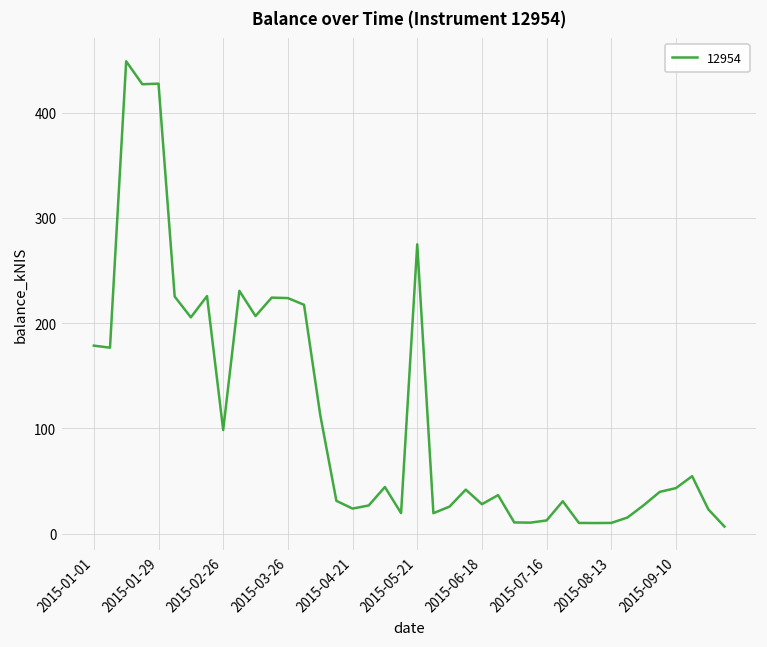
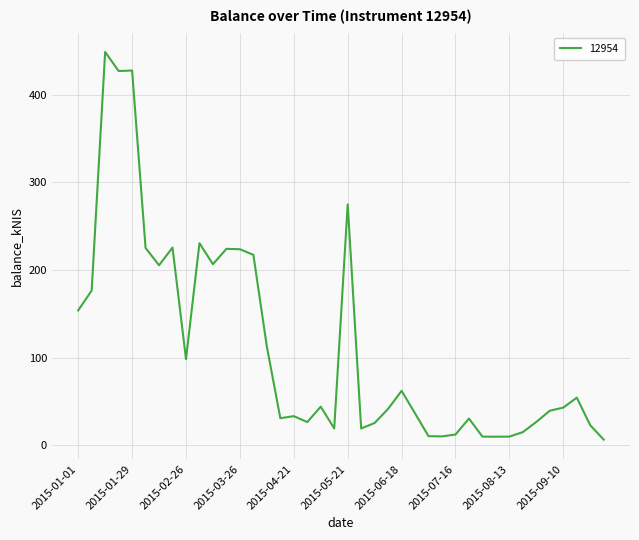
  {
-   "2015-01-01": 180,
+   "2015-01-01": 150,
    "2015-01-29": 430,
    "2015-02-26": 100,
    "2015-03-26": 220,
-   "2015-04-21": 20,
+   "2015-04-21": 30,
    "2015-05-21": 270,
-   "2015-06-18": 30,
+   "2015-06-18": 60,
    "2015-07-16": 10,
    "2015-08-13": 10,
    "2015-09-10": 40
  }
